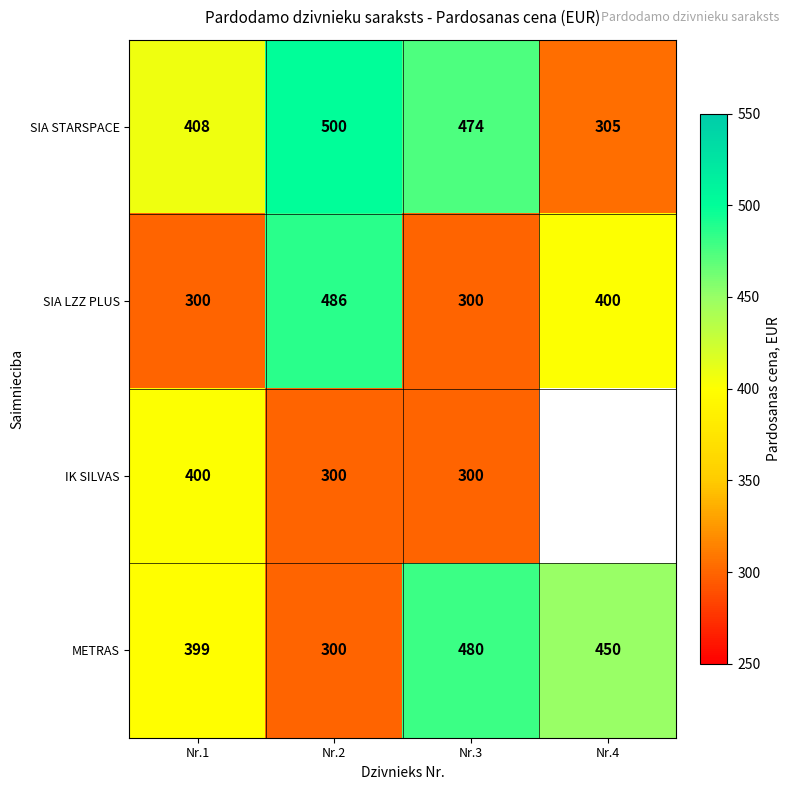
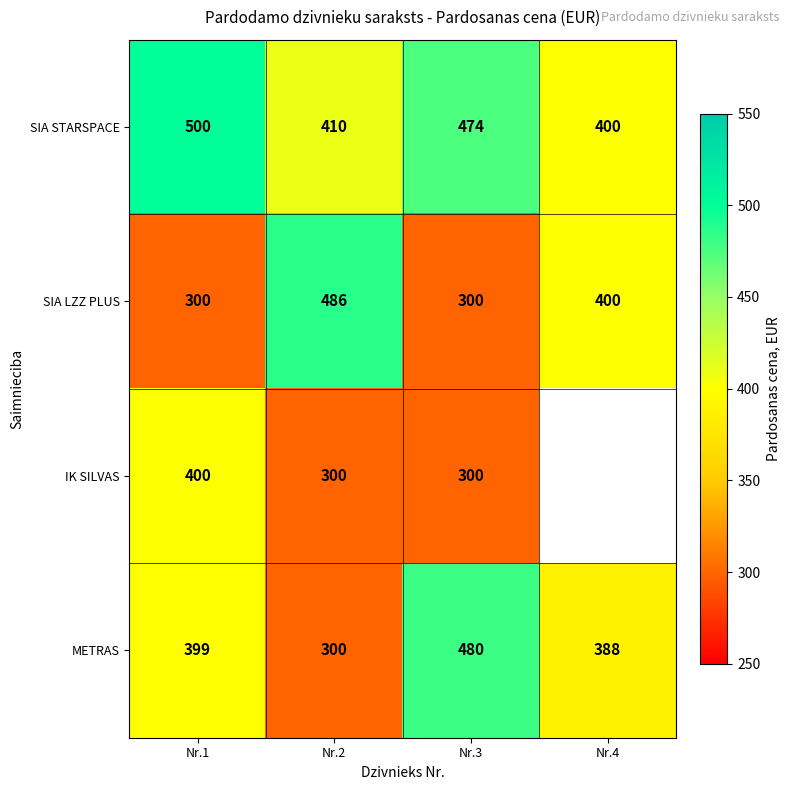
  {
    "SIA STARSPACE": {
-     "Nr.1": 408,
-     "Nr.2": 500,
+     "Nr.1": 500,
+     "Nr.2": 410,
      "Nr.3": 474,
-     "Nr.4": 305
+     "Nr.4": 400
    },
    "SIA LZZ PLUS": {
      "Nr.1": 300,
      "Nr.2": 486,
      "Nr.3": 300,
      "Nr.4": 400
    },
    "IK SILVAS": {
      "Nr.1": 400,
      "Nr.2": 300,
      "Nr.3": 300
    },
    "METRAS": {
      "Nr.1": 399,
      "Nr.2": 300,
      "Nr.3": 480,
-     "Nr.4": 450
+     "Nr.4": 388
    }
  }
